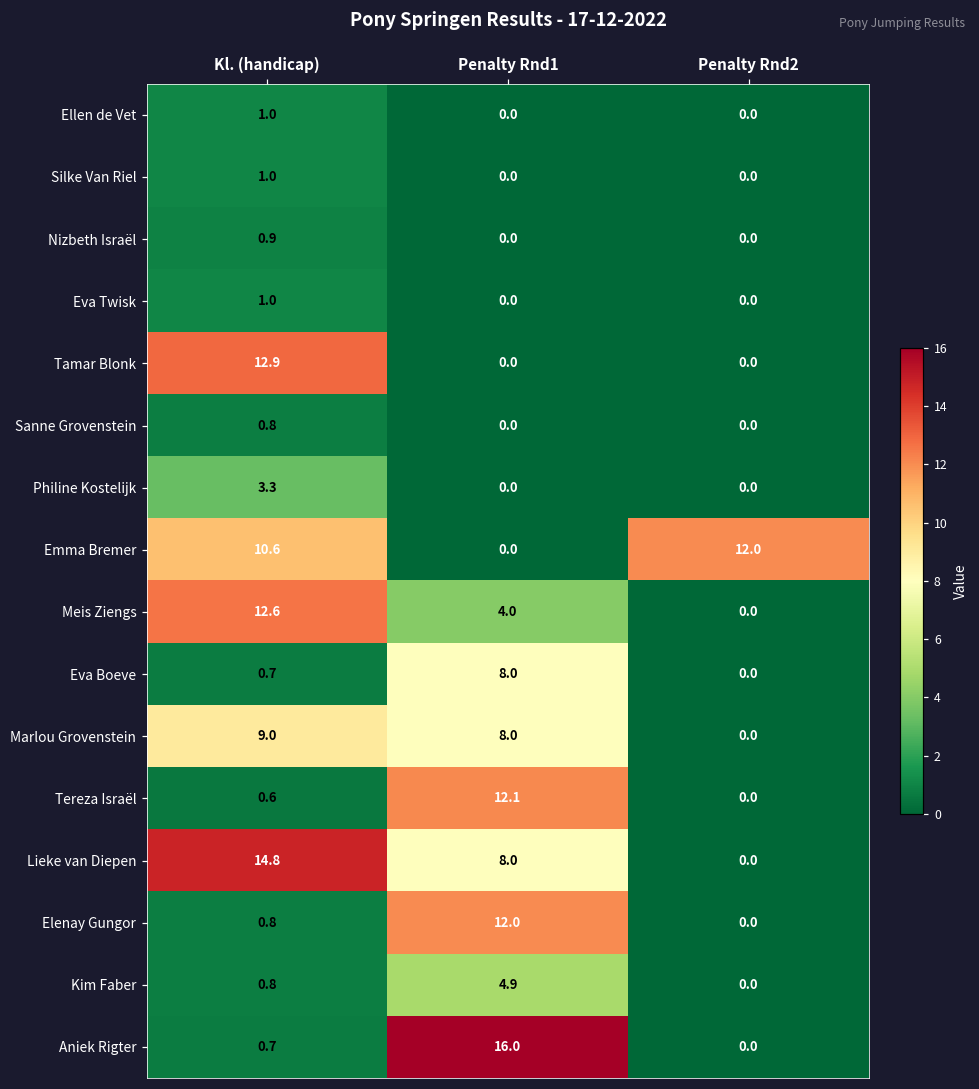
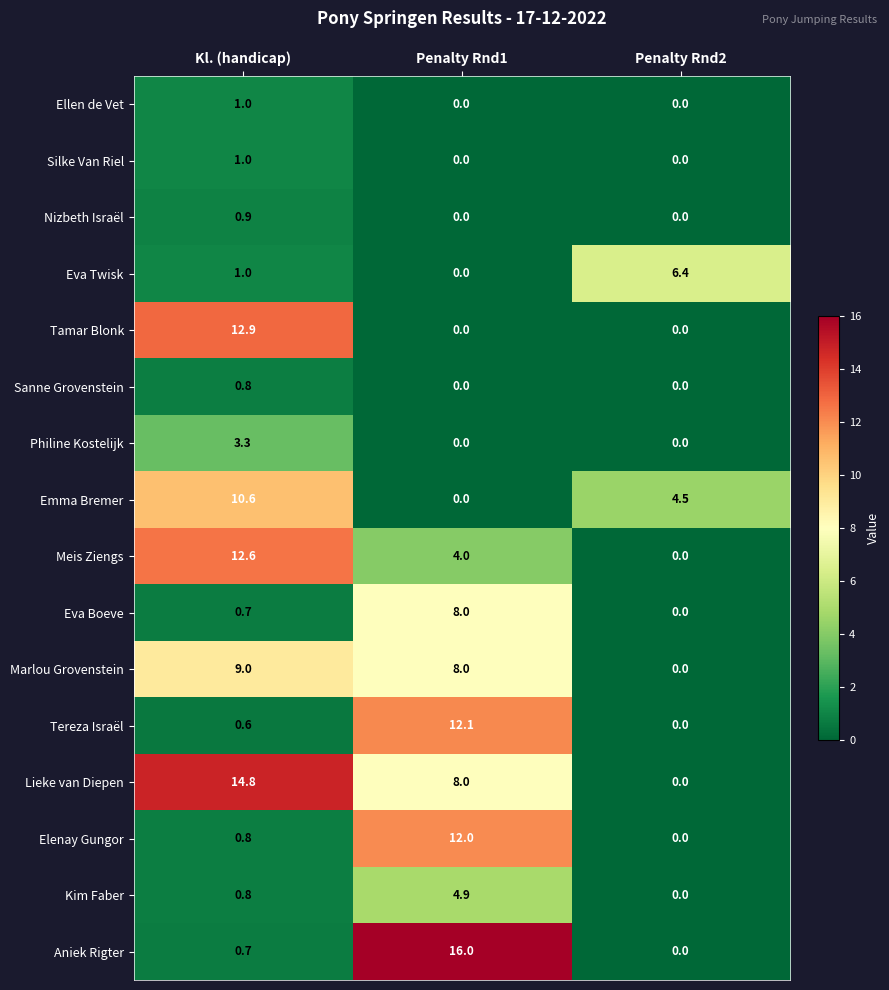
  {
    "Ellen de Vet": {
      "Kl. (handicap)": 1.0,
      "Penalty Rnd1": 0.0,
      "Penalty Rnd2": 0.0
    },
    "Silke Van Riel": {
      "Kl. (handicap)": 1.0,
      "Penalty Rnd1": 0.0,
      "Penalty Rnd2": 0.0
    },
    "Nizbeth Israël": {
      "Kl. (handicap)": 0.9,
      "Penalty Rnd1": 0.0,
      "Penalty Rnd2": 0.0
    },
    "Eva Twisk": {
      "Kl. (handicap)": 1.0,
      "Penalty Rnd1": 0.0,
-     "Penalty Rnd2": 0.0
+     "Penalty Rnd2": 6.4
    },
    "Tamar Blonk": {
      "Kl. (handicap)": 12.9,
      "Penalty Rnd1": 0.0,
      "Penalty Rnd2": 0.0
    },
    "Sanne Grovenstein": {
      "Kl. (handicap)": 0.8,
      "Penalty Rnd1": 0.0,
      "Penalty Rnd2": 0.0
    },
    "Philine Kostelijk": {
      "Kl. (handicap)": 3.3,
      "Penalty Rnd1": 0.0,
      "Penalty Rnd2": 0.0
    },
    "Emma Bremer": {
      "Kl. (handicap)": 10.6,
      "Penalty Rnd1": 0.0,
-     "Penalty Rnd2": 12.0
+     "Penalty Rnd2": 4.5
    },
    "Meis Ziengs": {
      "Kl. (handicap)": 12.6,
      "Penalty Rnd1": 4.0,
      "Penalty Rnd2": 0.0
    },
    "Eva Boeve": {
      "Kl. (handicap)": 0.7,
      "Penalty Rnd1": 8.0,
      "Penalty Rnd2": 0.0
    },
    "Marlou Grovenstein": {
      "Kl. (handicap)": 9.0,
      "Penalty Rnd1": 8.0,
      "Penalty Rnd2": 0.0
    },
    "Tereza Israël": {
      "Kl. (handicap)": 0.6,
      "Penalty Rnd1": 12.1,
      "Penalty Rnd2": 0.0
    },
    "Lieke van Diepen": {
      "Kl. (handicap)": 14.8,
      "Penalty Rnd1": 8.0,
      "Penalty Rnd2": 0.0
    },
    "Elenay Gungor": {
      "Kl. (handicap)": 0.8,
      "Penalty Rnd1": 12.0,
      "Penalty Rnd2": 0.0
    },
    "Kim Faber": {
      "Kl. (handicap)": 0.8,
      "Penalty Rnd1": 4.9,
      "Penalty Rnd2": 0.0
    },
    "Aniek Rigter": {
      "Kl. (handicap)": 0.7,
      "Penalty Rnd1": 16.0,
      "Penalty Rnd2": 0.0
    }
  }
